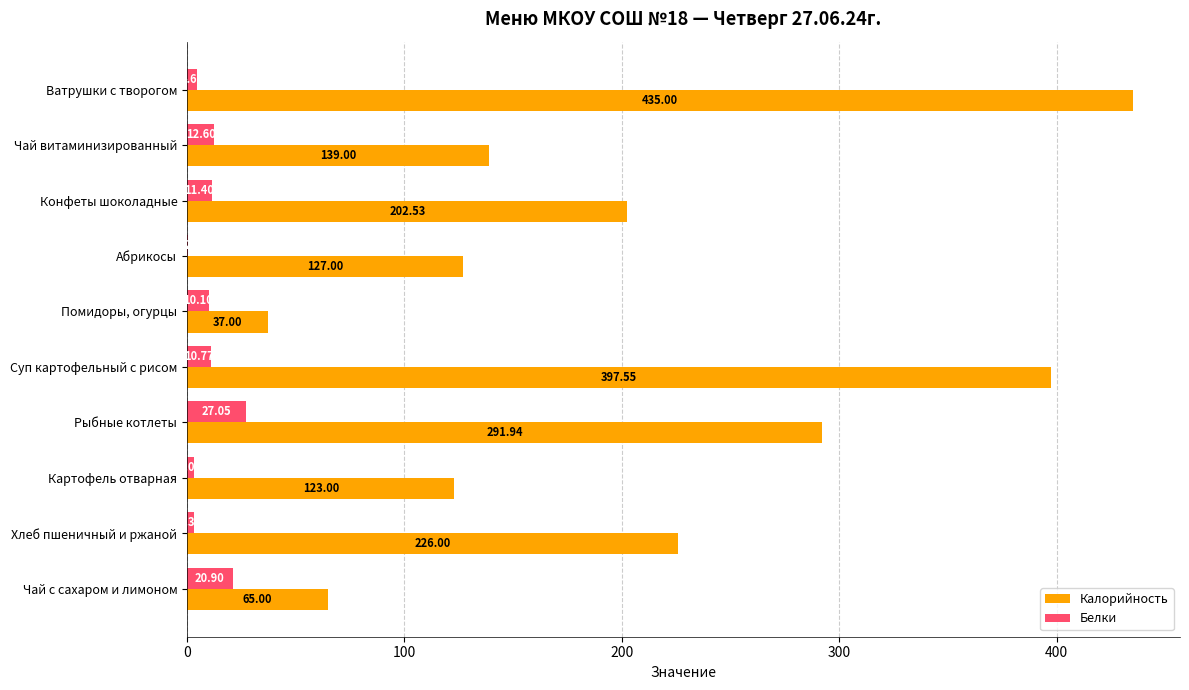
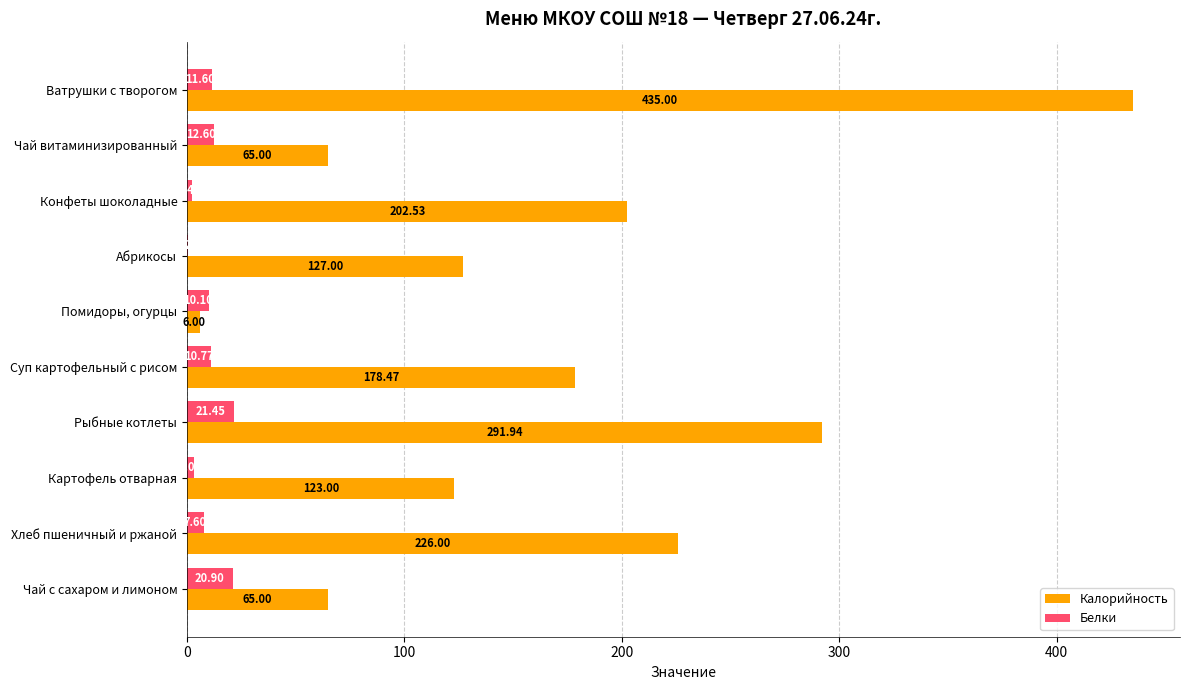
  {
    "Калорийность": {
      "Ватрушки с творогом": 435.00,
-     "Чай витаминизированный": 139.00,
+     "Чай витаминизированный": 65.00,
      "Конфеты шоколадные": 202.53,
      "Абрикосы": 127.00,
-     "Помидоры, огурцы": 37.00,
-     "Суп картофельный с рисом": 397.55,
+     "Помидоры, огурцы": 6.00,
+     "Суп картофельный с рисом": 178.47,
      "Рыбные котлеты": 291.94,
      "Картофель отварная": 123.00,
      "Хлеб пшеничный и ржаной": 226.00,
      "Чай с сахаром и лимоном": 65.00
    },
    "Белки": {
-     "Ватрушки с творогом": 5,
+     "Ватрушки с творогом": 12,
      "Чай витаминизированный": 12.60,
-     "Конфеты шоколадные": 11,
+     "Конфеты шоколадные": 2,
      "Помидоры, огурцы": 10.10,
      "Суп картофельный с рисом": 10.77,
-     "Рыбные котлеты": 27.05,
-     "Хлеб пшеничный и ржаной": 3,
+     "Рыбные котлеты": 21.45,
+     "Хлеб пшеничный и ржаной": 8,
      "Чай с сахаром и лимоном": 20.90
    }
  }
